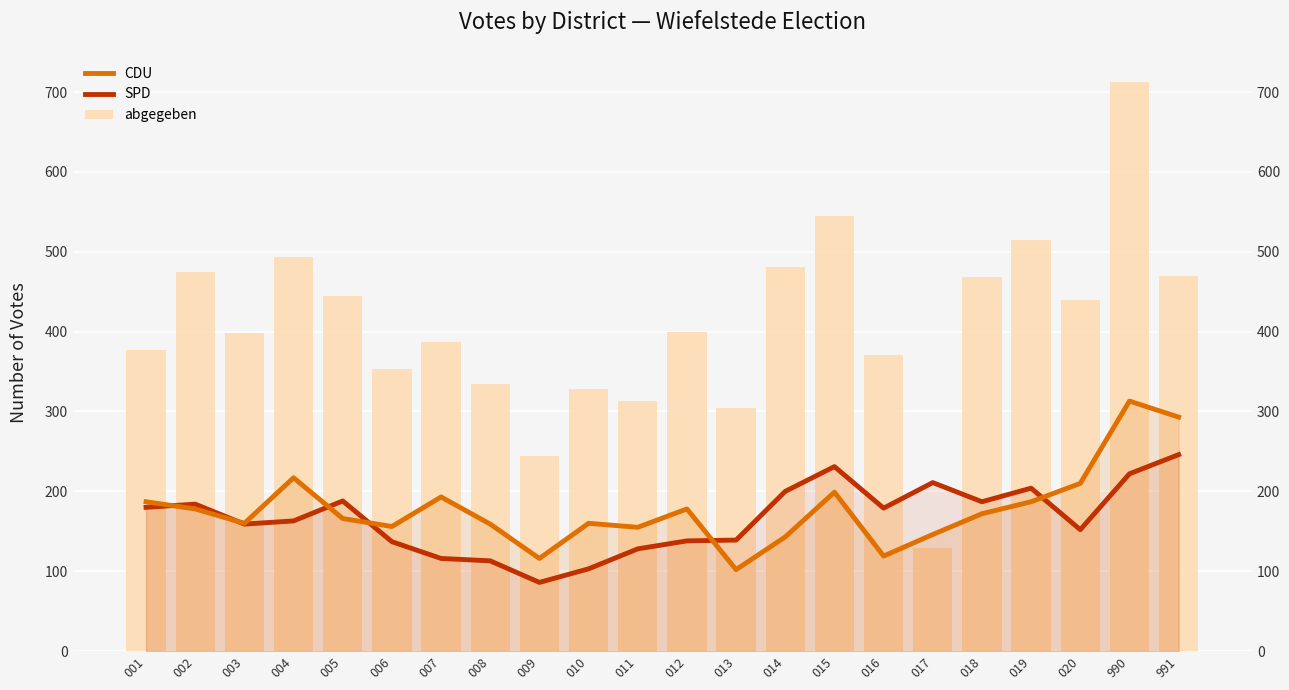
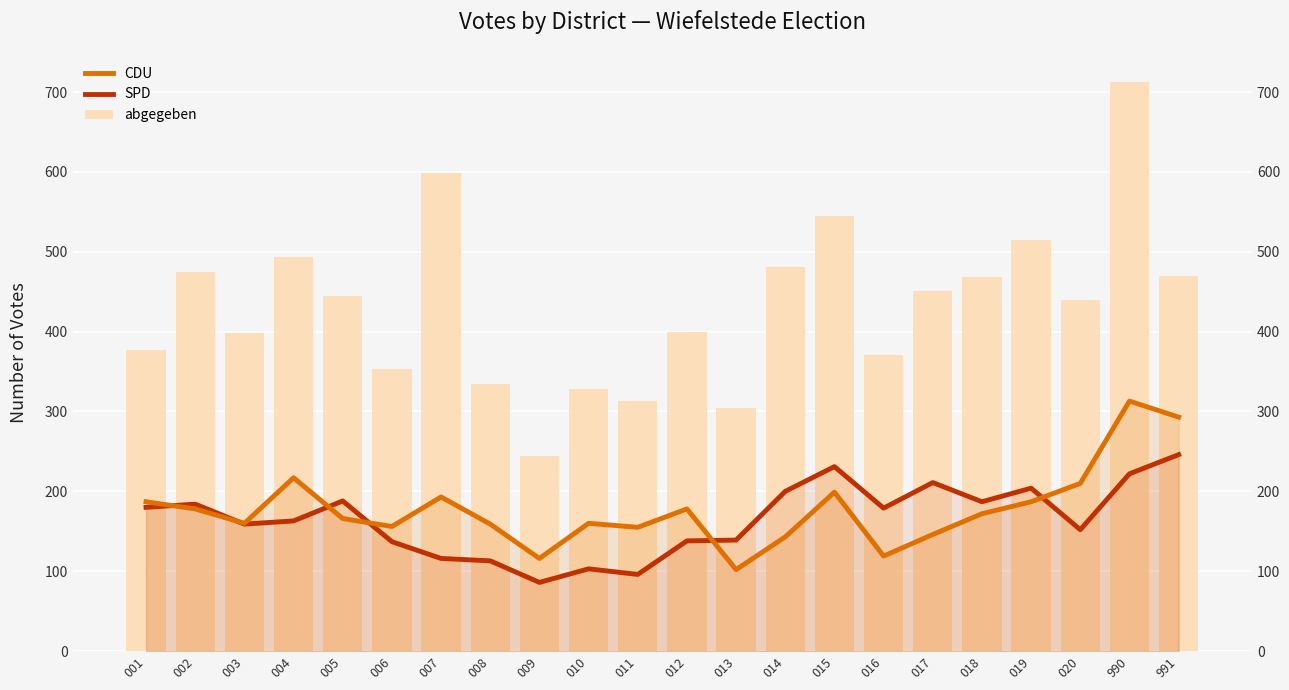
  {
    "CDU": {
      "001": 190,
      "002": 180,
      "004": 220,
      "005": 170,
      "006": 160,
      "007": 190,
      "008": 160,
      "009": 120,
      "010": 160,
      "011": 160,
      "012": 180,
      "013": 100,
      "014": 140,
      "015": 200,
      "016": 120,
      "017": 150,
      "018": 170,
      "019": 190,
      "020": 210,
      "990": 310,
      "991": 290
    },
    "abgegeben": {
      "001": 380,
      "002": 480,
      "003": 400,
      "004": 490,
      "005": 440,
      "006": 350,
-     "007": 390,
+     "007": 600,
      "008": 340,
      "009": 240,
      "010": 330,
      "011": 310,
      "012": 400,
      "013": 300,
      "014": 480,
      "015": 550,
      "016": 370,
-     "017": 130,
+     "017": 450,
      "018": 470,
      "019": 520,
      "020": 440,
      "990": 710,
      "991": 470
    },
    "SPD": {
      "001": 180,
      "002": 180,
      "004": 160,
      "005": 190,
      "006": 140,
      "007": 120,
      "008": 110,
      "009": 90,
      "010": 100,
-     "011": 130,
+     "011": 100,
      "012": 140,
      "013": 140,
      "014": 200,
      "015": 230,
      "016": 180,
      "017": 210,
      "018": 190,
      "019": 200,
      "020": 150,
      "990": 220,
      "991": 250
    }
  }
